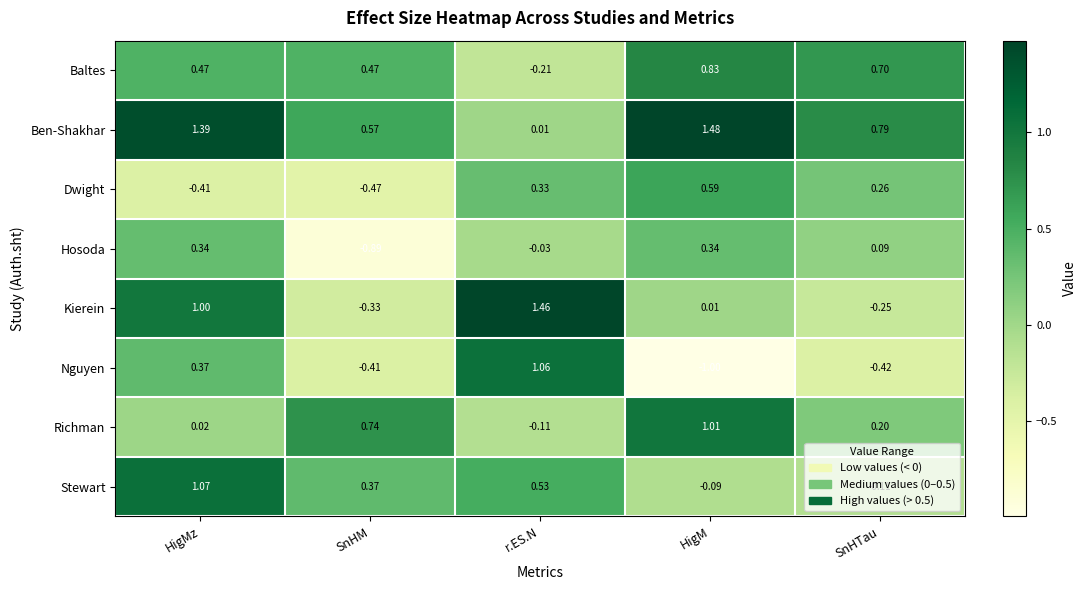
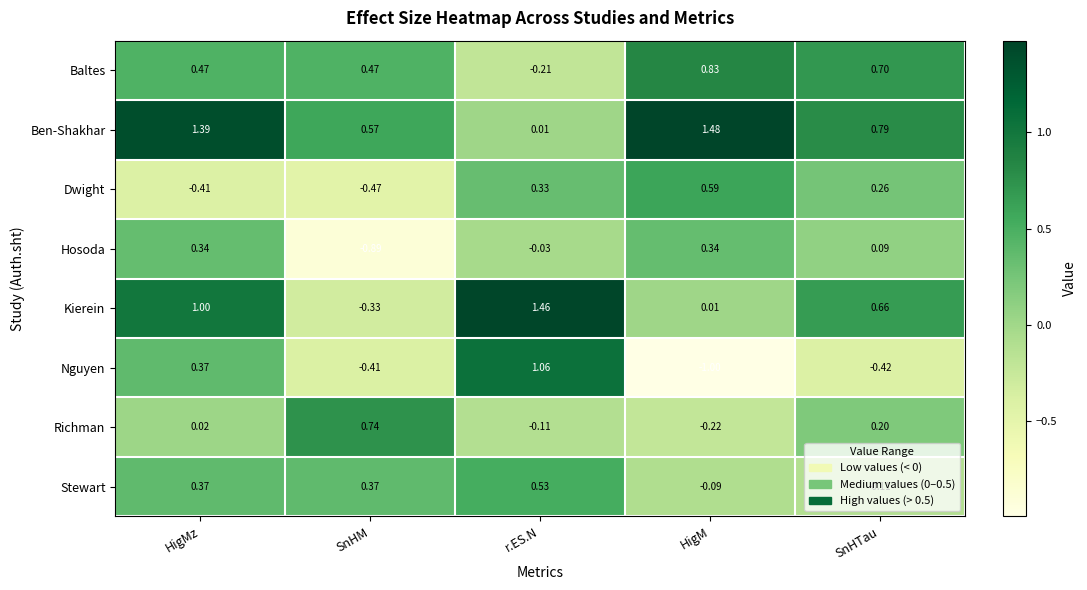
  {
    "Baltes": {
      "HigMz": 0.47,
      "SnHM": 0.47,
      "r.ES.N": -0.21,
      "HigM": 0.83,
      "SnHTau": 0.70
    },
    "Ben-Shakhar": {
      "HigMz": 1.39,
      "SnHM": 0.57,
      "r.ES.N": 0.01,
      "HigM": 1.48,
      "SnHTau": 0.79
    },
    "Dwight": {
      "HigMz": -0.41,
      "SnHM": -0.47,
      "r.ES.N": 0.33,
      "HigM": 0.59,
      "SnHTau": 0.26
    },
    "Hosoda": {
      "HigMz": 0.34,
      "r.ES.N": -0.03,
      "HigM": 0.34,
      "SnHTau": 0.09
    },
    "Kierein": {
      "HigMz": 1.00,
      "SnHM": -0.33,
      "r.ES.N": 1.46,
      "HigM": 0.01,
-     "SnHTau": -0.25
+     "SnHTau": 0.66
    },
    "Nguyen": {
      "HigMz": 0.37,
      "SnHM": -0.41,
      "r.ES.N": 1.06,
      "SnHTau": -0.42
    },
    "Richman": {
      "HigMz": 0.02,
      "SnHM": 0.74,
      "r.ES.N": -0.11,
-     "HigM": 1.01,
+     "HigM": -0.22,
      "SnHTau": 0.20
    },
    "Stewart": {
-     "HigMz": 1.07,
+     "HigMz": 0.37,
      "SnHM": 0.37,
      "r.ES.N": 0.53,
      "HigM": -0.09
    }
  }
